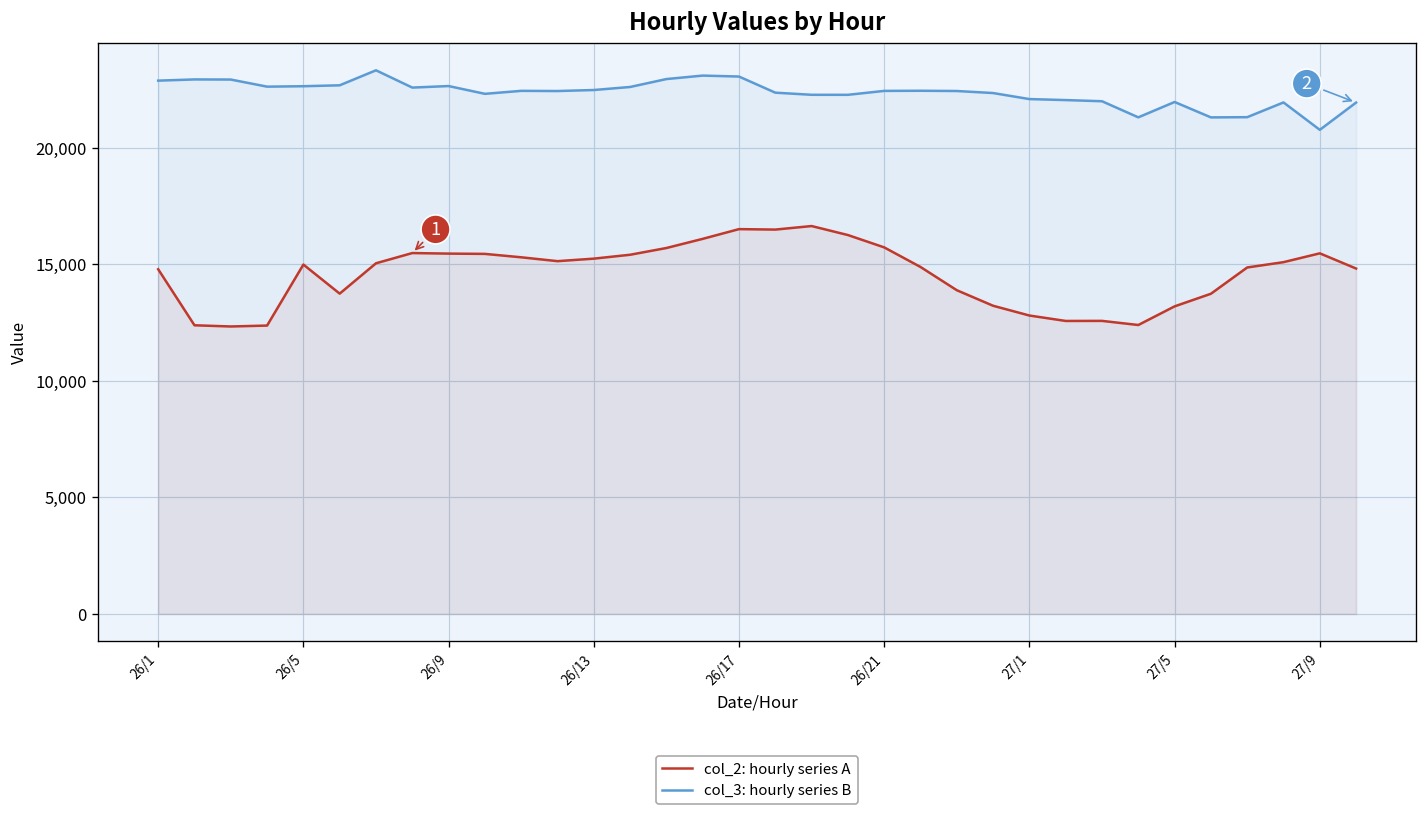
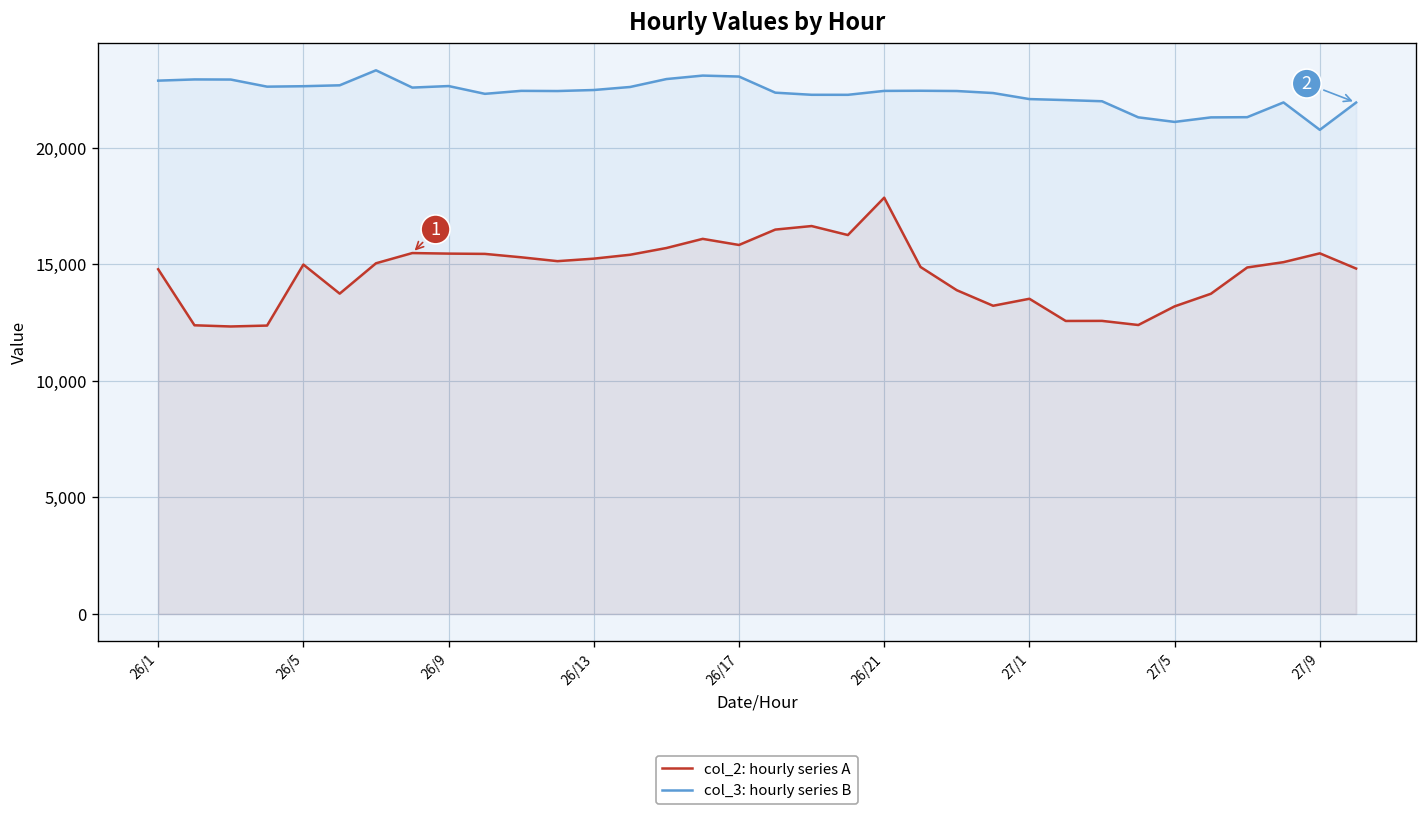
  {
    "col_2: hourly series A": {
      "26/1": "14,800",
      "26/5": "15,000",
      "26/9": "15,500",
      "26/13": "15,200",
-     "26/17": "16,500",
-     "26/21": "15,700",
-     "27/1": "12,800",
+     "26/17": "15,800",
+     "26/21": "17,900",
+     "27/1": "13,500",
      "27/5": "13,200",
      "27/9": "15,500"
    },
    "col_3: hourly series B": {
      "26/1": "22,900",
      "26/5": "22,600",
      "26/9": "22,700",
      "26/13": "22,500",
      "26/17": "23,100",
      "26/21": "22,400",
      "27/1": "22,100",
-     "27/5": "22,000",
+     "27/5": "21,100",
      "27/9": "20,800"
    }
  }
